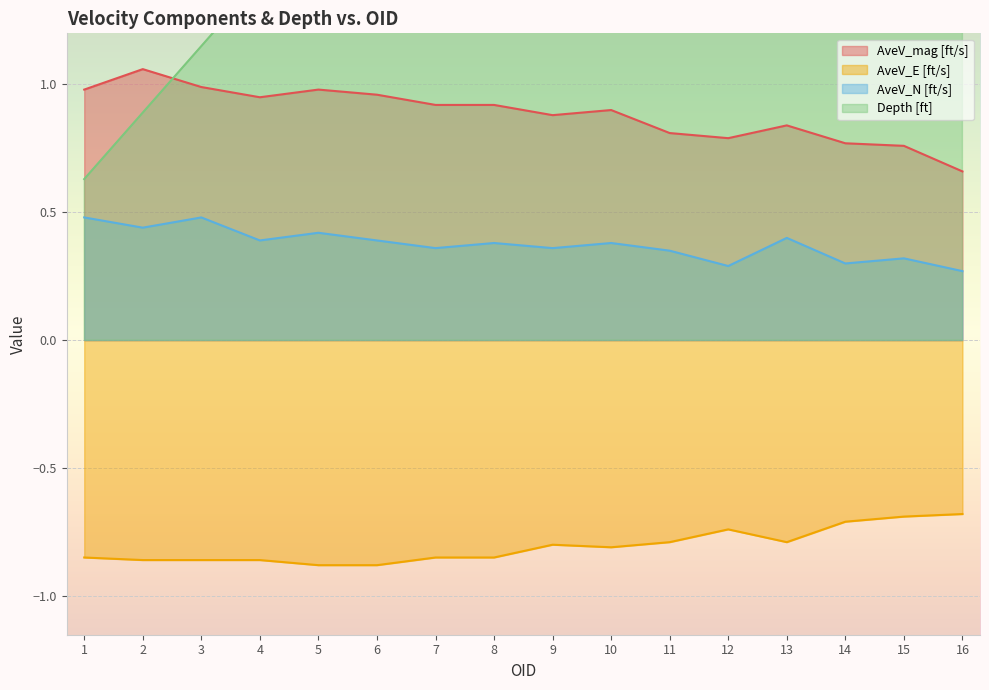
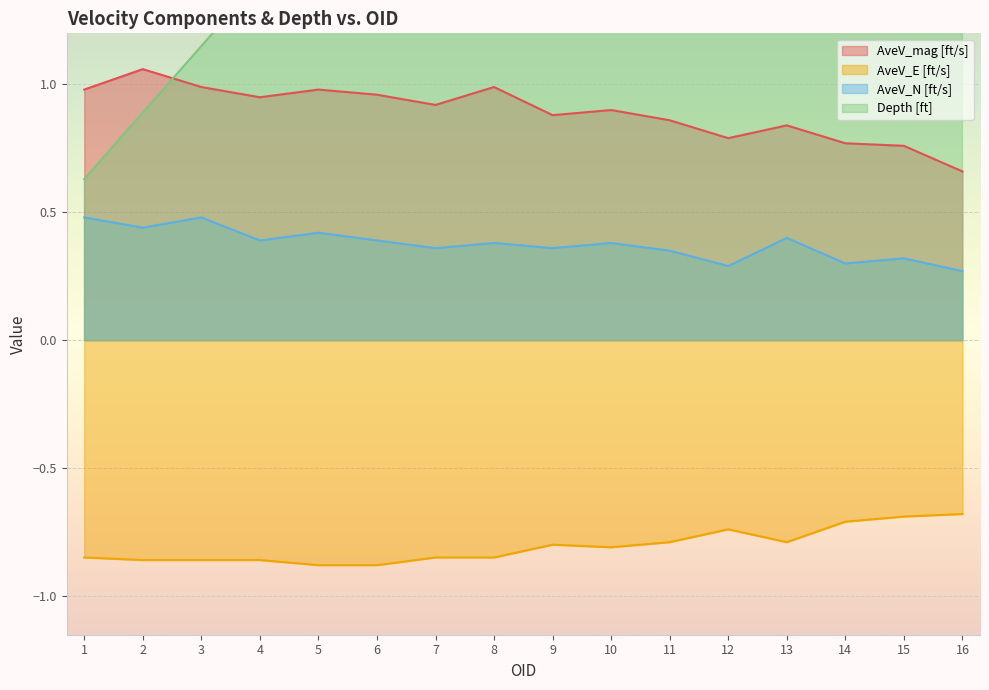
  {
    "AveV_mag [ft/s]": {
      "1": 0.98,
      "2": 1.06,
      "3": 0.99,
      "4": 0.95,
      "5": 0.98,
      "6": 0.96,
      "7": 0.92,
-     "8": 0.92,
+     "8": 0.99,
      "9": 0.88,
      "10": 0.90,
-     "11": 0.81,
+     "11": 0.86,
      "12": 0.79,
      "13": 0.84,
      "14": 0.77,
      "15": 0.76,
      "16": 0.66
    },
    "AveV_N [ft/s]": {
      "1": 0.48,
      "2": 0.44,
      "3": 0.48,
      "4": 0.39,
      "5": 0.42,
      "6": 0.39,
      "7": 0.36,
      "8": 0.38,
      "9": 0.36,
      "10": 0.38,
      "11": 0.35,
      "12": 0.29,
      "13": 0.40,
      "14": 0.30,
      "15": 0.32,
      "16": 0.27
    },
    "Depth [ft]": {
      "1": 0.63,
      "2": 0.89,
      "3": 1.15
    }
  }
